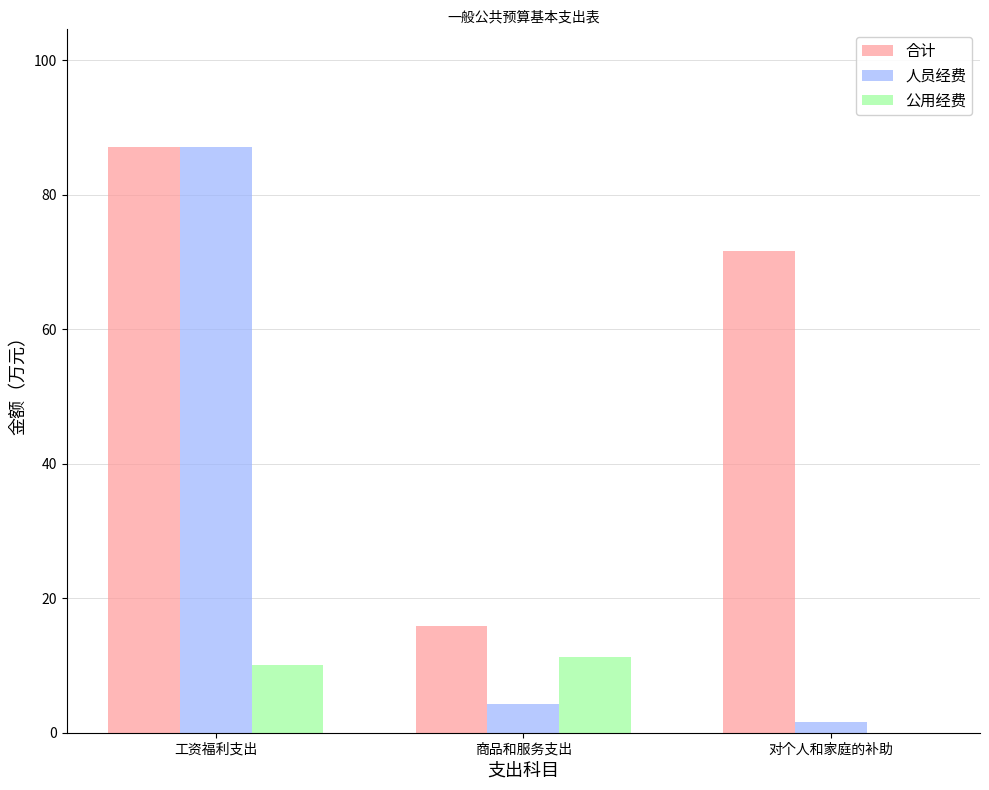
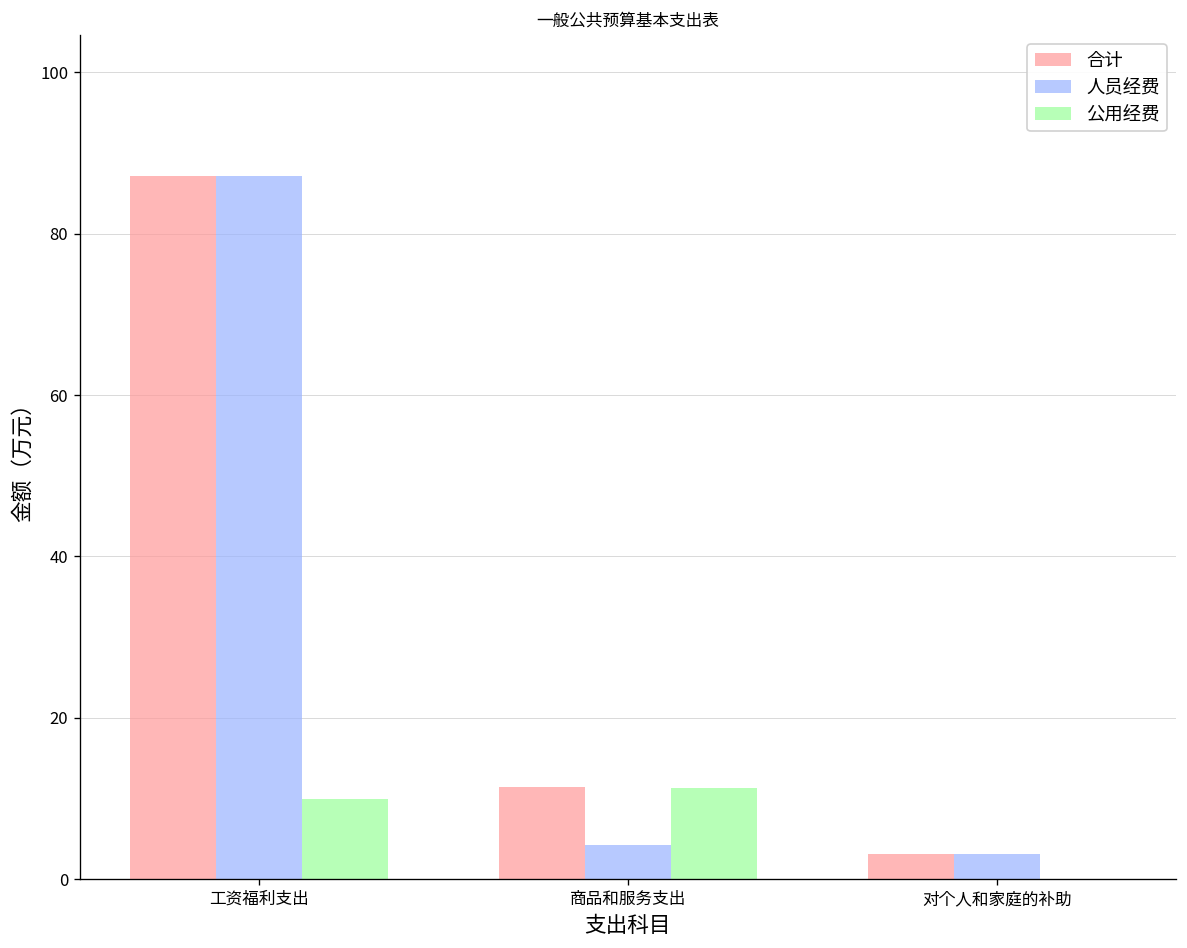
  {
    "合计": {
      "工资福利支出": 87,
-     "商品和服务支出": 16,
-     "对个人和家庭的补助": 72
+     "商品和服务支出": 11,
+     "对个人和家庭的补助": 3
    },
    "人员经费": {
      "工资福利支出": 87,
      "商品和服务支出": 4,
-     "对个人和家庭的补助": 2
+     "对个人和家庭的补助": 3
    },
    "公用经费": {
      "工资福利支出": 10,
      "商品和服务支出": 11,
      "对个人和家庭的补助": 0
    }
  }
